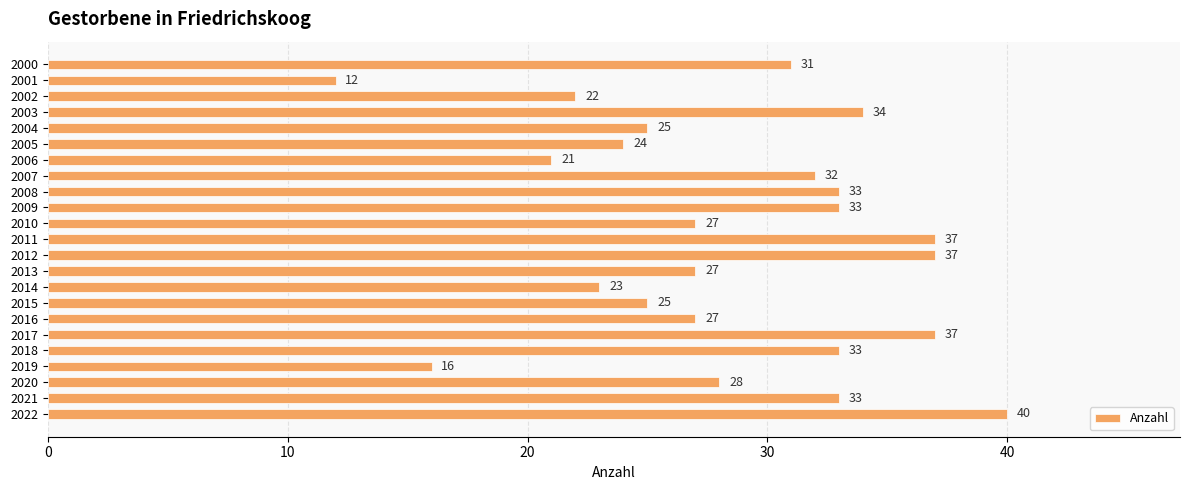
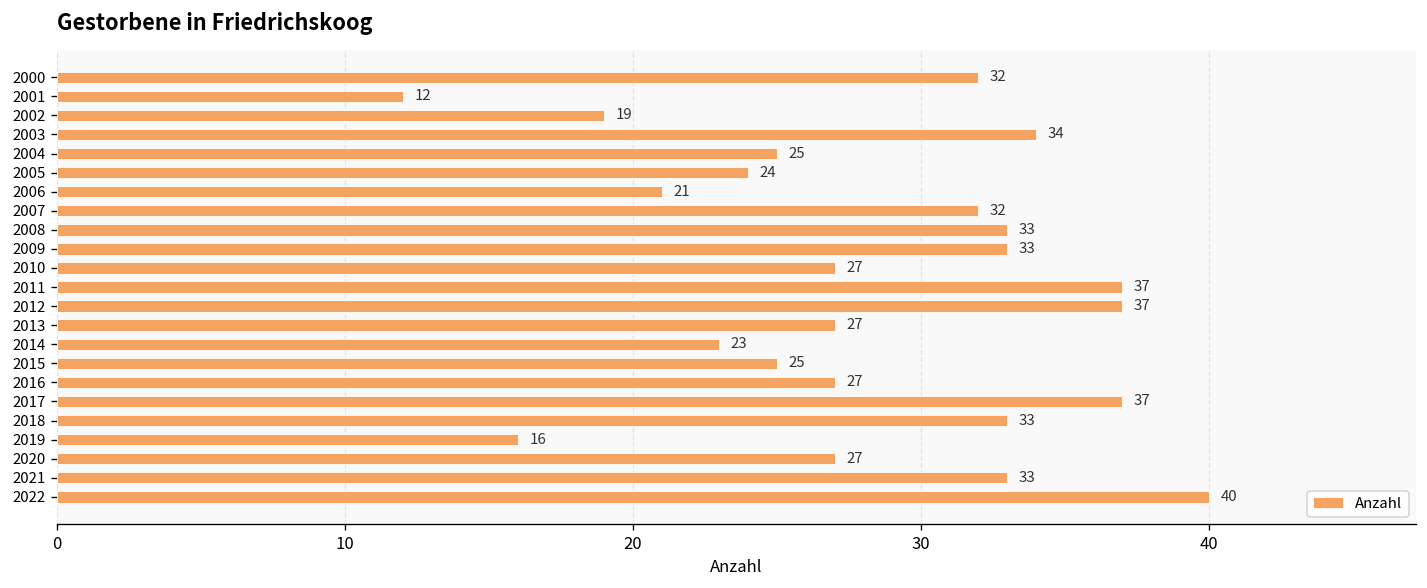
  {
-   "2000": 31,
+   "2000": 32,
    "2001": 12,
-   "2002": 22,
+   "2002": 19,
    "2003": 34,
    "2004": 25,
    "2005": 24,
    "2006": 21,
    "2007": 32,
    "2008": 33,
    "2009": 33,
    "2010": 27,
    "2011": 37,
    "2012": 37,
    "2013": 27,
    "2014": 23,
    "2015": 25,
    "2016": 27,
    "2017": 37,
    "2018": 33,
    "2019": 16,
-   "2020": 28,
+   "2020": 27,
    "2021": 33,
    "2022": 40
  }
